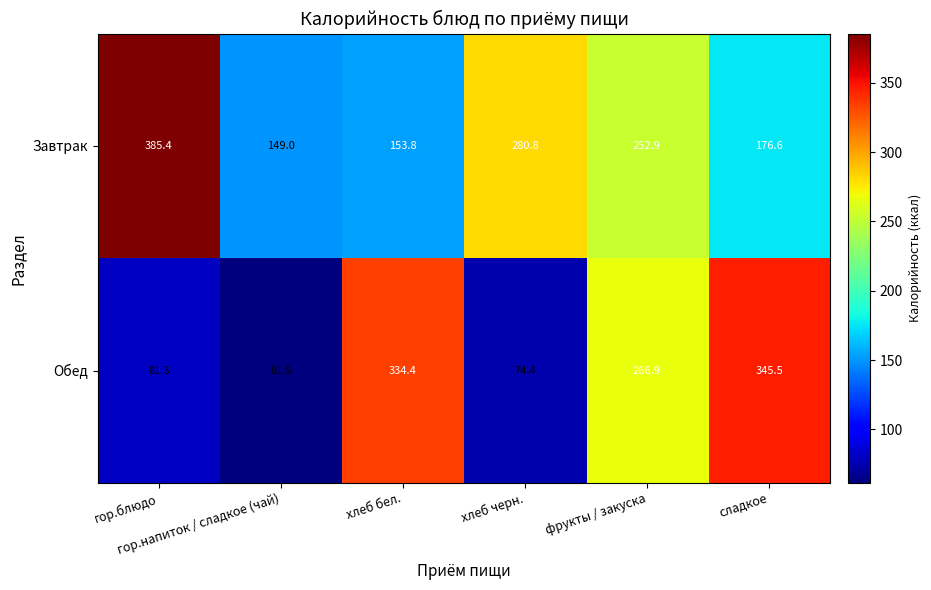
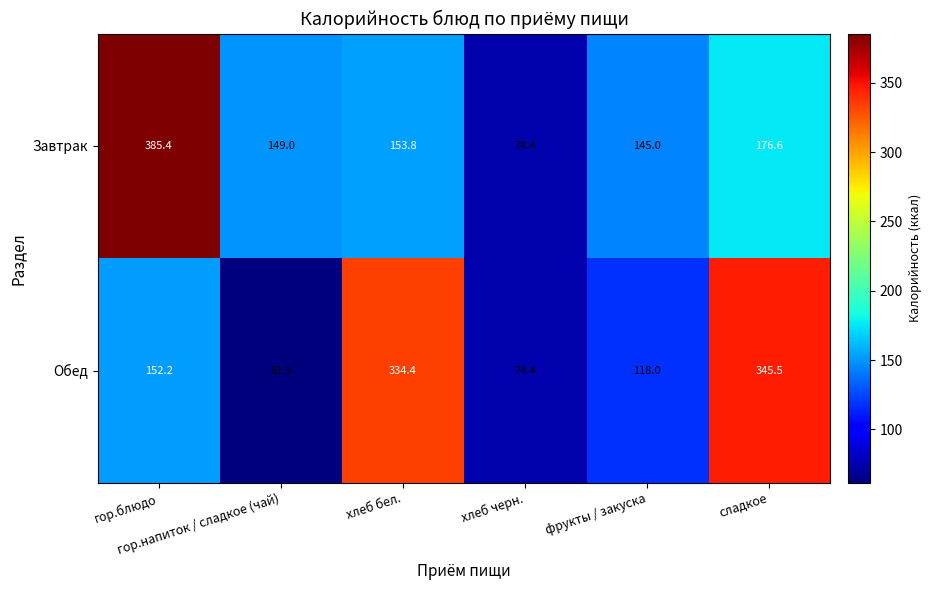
  {
    "Завтрак": {
      "гор.блюдо": 385.4,
      "гор.напиток / сладкое (чай)": 149.0,
      "хлеб бел.": 153.8,
-     "хлеб черн.": 280.8,
-     "фрукты / закуска": 252.9,
+     "хлеб черн.": 74.4,
+     "фрукты / закуска": 145.0,
      "сладкое": 176.6
    },
    "Обед": {
-     "гор.блюдо": 81.3,
+     "гор.блюдо": 152.2,
      "гор.напиток / сладкое (чай)": 61.5,
      "хлеб бел.": 334.4,
      "хлеб черн.": 74.4,
-     "фрукты / закуска": 266.9,
+     "фрукты / закуска": 118.0,
      "сладкое": 345.5
    }
  }
